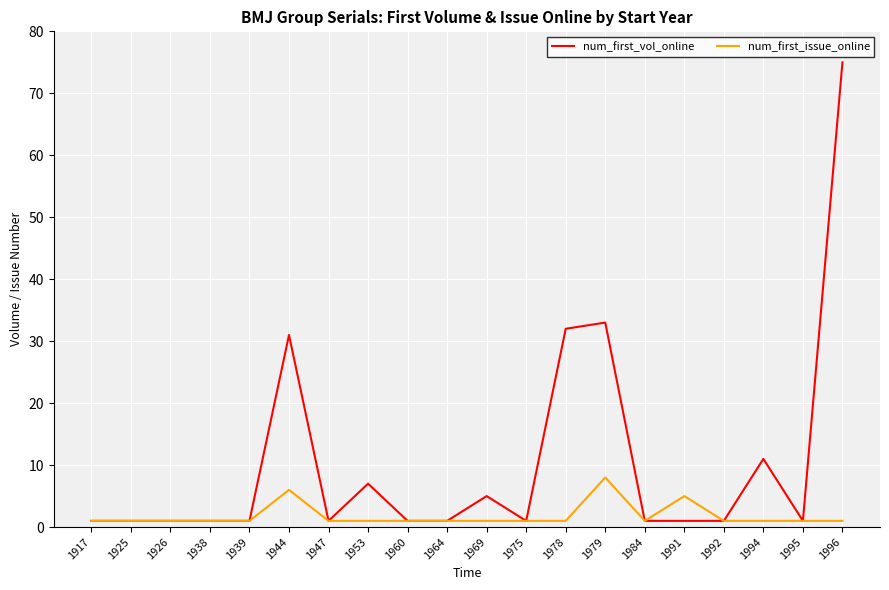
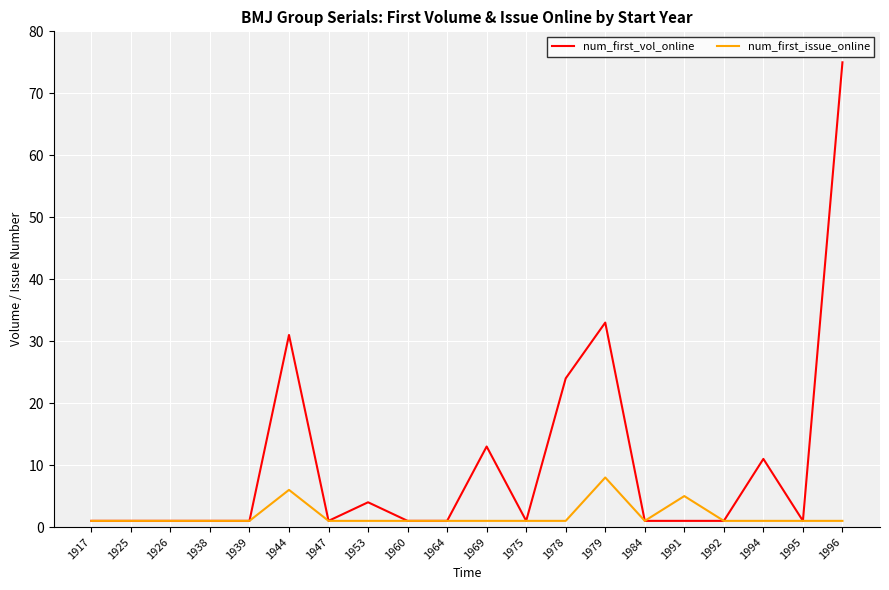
  {
    "num_first_vol_online": {
      "1944": 31,
-     "1953": 7,
-     "1969": 5,
-     "1978": 32,
+     "1953": 4,
+     "1969": 13,
+     "1978": 24,
      "1979": 33,
      "1991": 1,
      "1994": 11,
      "1996": 75
    },
    "num_first_issue_online": {
      "1944": 6,
      "1953": 1,
      "1969": 1,
      "1978": 1,
      "1979": 8,
      "1991": 5,
      "1994": 1,
      "1996": 1
    }
  }
